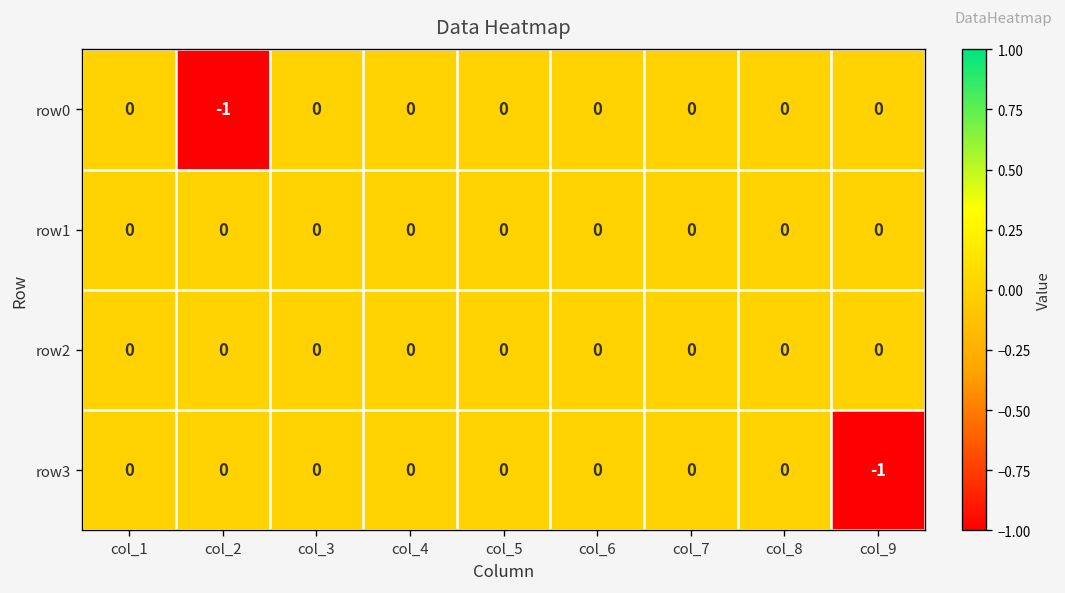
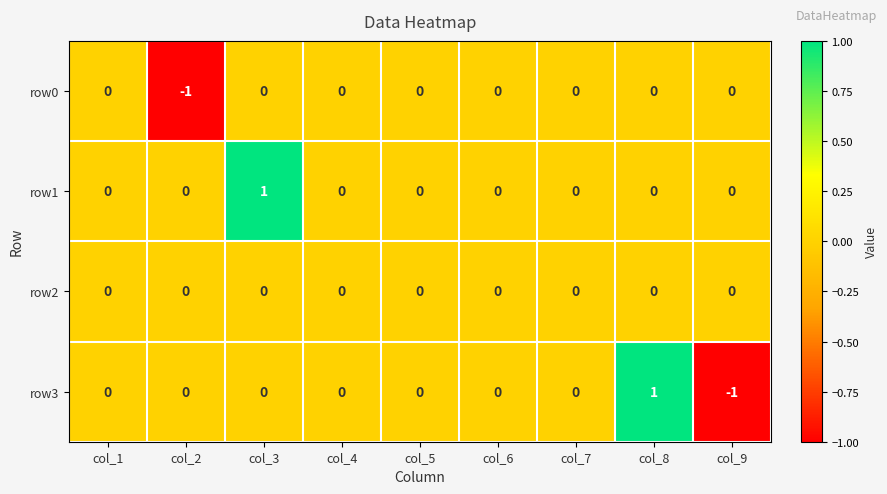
  {
    "row0": {
      "col_1": 0,
      "col_2": -1,
      "col_3": 0,
      "col_4": 0,
      "col_5": 0,
      "col_6": 0,
      "col_7": 0,
      "col_8": 0,
      "col_9": 0
    },
    "row1": {
      "col_1": 0,
      "col_2": 0,
-     "col_3": 0,
+     "col_3": 1,
      "col_4": 0,
      "col_5": 0,
      "col_6": 0,
      "col_7": 0,
      "col_8": 0,
      "col_9": 0
    },
    "row2": {
      "col_1": 0,
      "col_2": 0,
      "col_3": 0,
      "col_4": 0,
      "col_5": 0,
      "col_6": 0,
      "col_7": 0,
      "col_8": 0,
      "col_9": 0
    },
    "row3": {
      "col_1": 0,
      "col_2": 0,
      "col_3": 0,
      "col_4": 0,
      "col_5": 0,
      "col_6": 0,
      "col_7": 0,
-     "col_8": 0,
+     "col_8": 1,
      "col_9": -1
    }
  }
